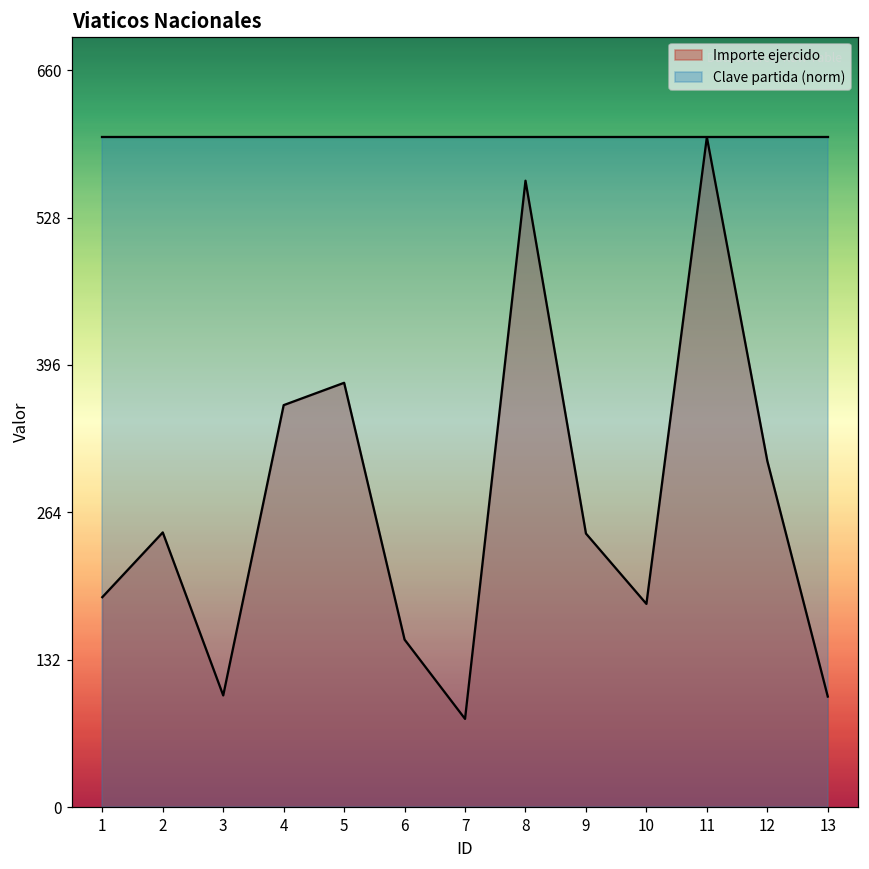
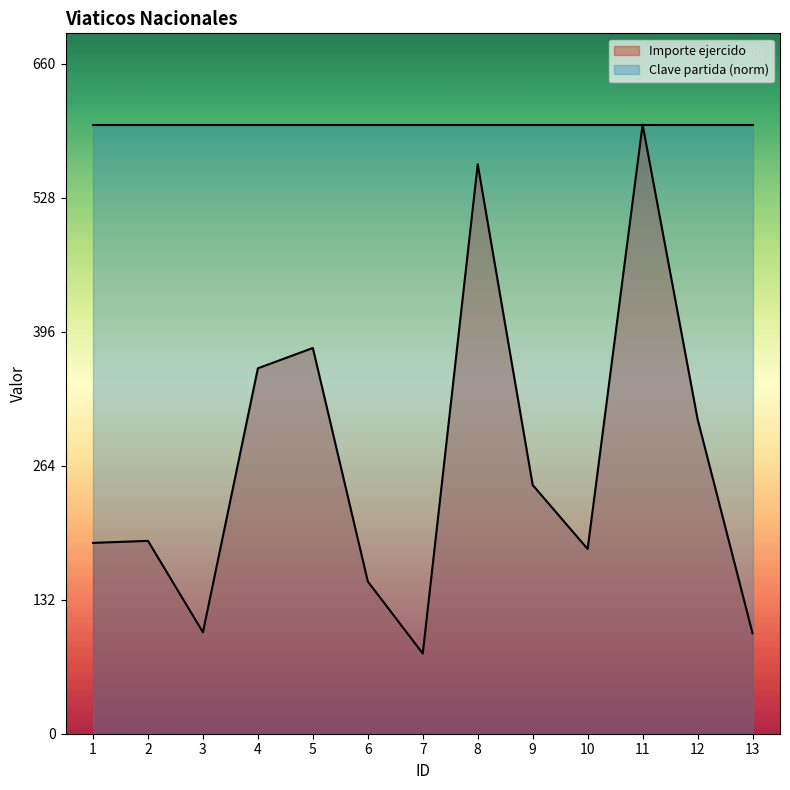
  {
    "Importe ejercido": {
      "1": 188,
-     "2": 246,
+     "2": 190,
      "3": 100,
      "4": 360,
      "5": 380,
      "6": 150,
      "7": 79,
      "8": 561,
      "9": 245,
      "10": 182,
      "12": 310,
      "13": 99
    },
    "Clave partida (norm)": {
      "1": 600,
      "2": 600,
      "3": 600,
      "4": 600,
      "5": 600,
      "6": 600,
      "7": 600,
      "8": 600,
      "9": 600,
      "10": 600,
      "12": 600,
      "13": 600
    }
  }
